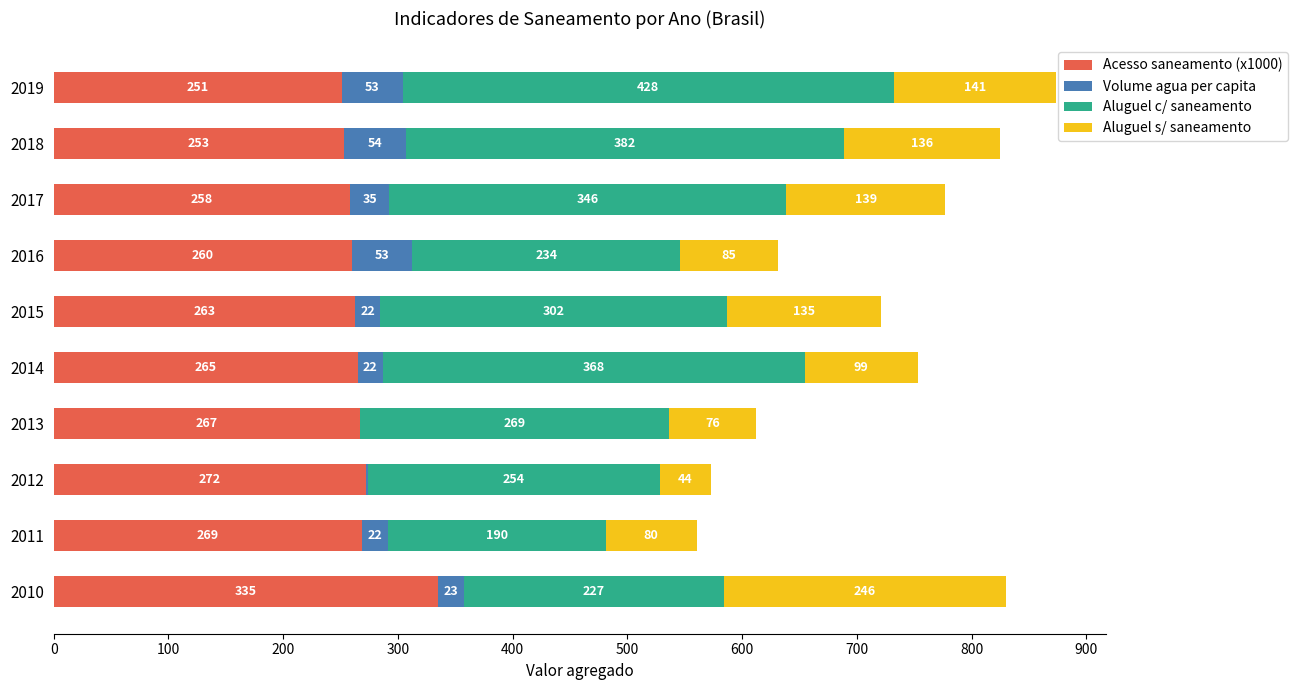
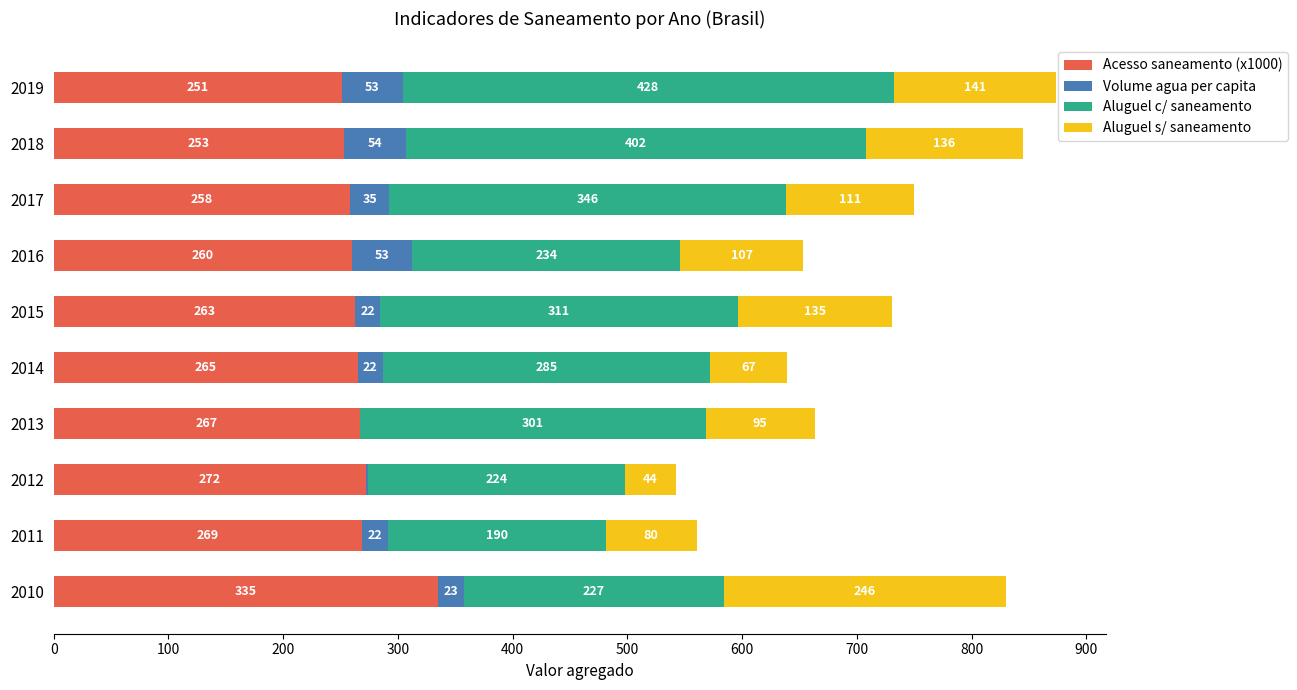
  {
    "Acesso saneamento (x1000)": {
      "2019": 251,
      "2018": 253,
      "2017": 258,
      "2016": 260,
      "2015": 263,
      "2014": 265,
      "2013": 267,
      "2012": 272,
      "2011": 269,
      "2010": 335
    },
    "Volume agua per capita": {
      "2019": 53,
      "2018": 54,
      "2017": 35,
      "2016": 53,
      "2015": 22,
      "2014": 22,
      "2011": 22,
      "2010": 23
    },
    "Aluguel c/ saneamento": {
      "2019": 428,
-     "2018": 382,
+     "2018": 402,
      "2017": 346,
      "2016": 234,
-     "2015": 302,
-     "2014": 368,
-     "2013": 269,
-     "2012": 254,
+     "2015": 311,
+     "2014": 285,
+     "2013": 301,
+     "2012": 224,
      "2011": 190,
      "2010": 227
    },
    "Aluguel s/ saneamento": {
      "2019": 141,
      "2018": 136,
-     "2017": 139,
-     "2016": 85,
+     "2017": 111,
+     "2016": 107,
      "2015": 135,
-     "2014": 99,
-     "2013": 76,
+     "2014": 67,
+     "2013": 95,
      "2012": 44,
      "2011": 80,
      "2010": 246
    }
  }
